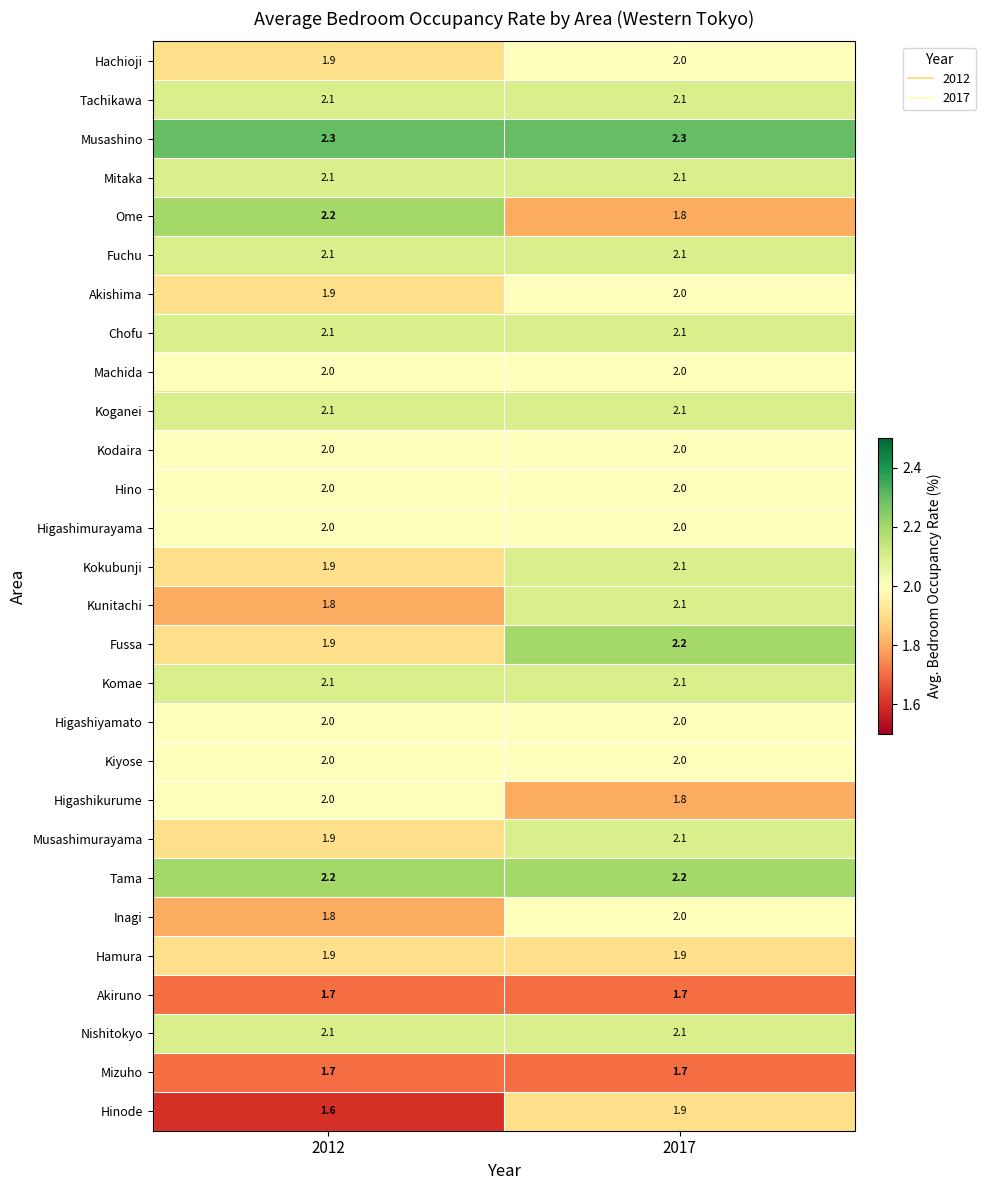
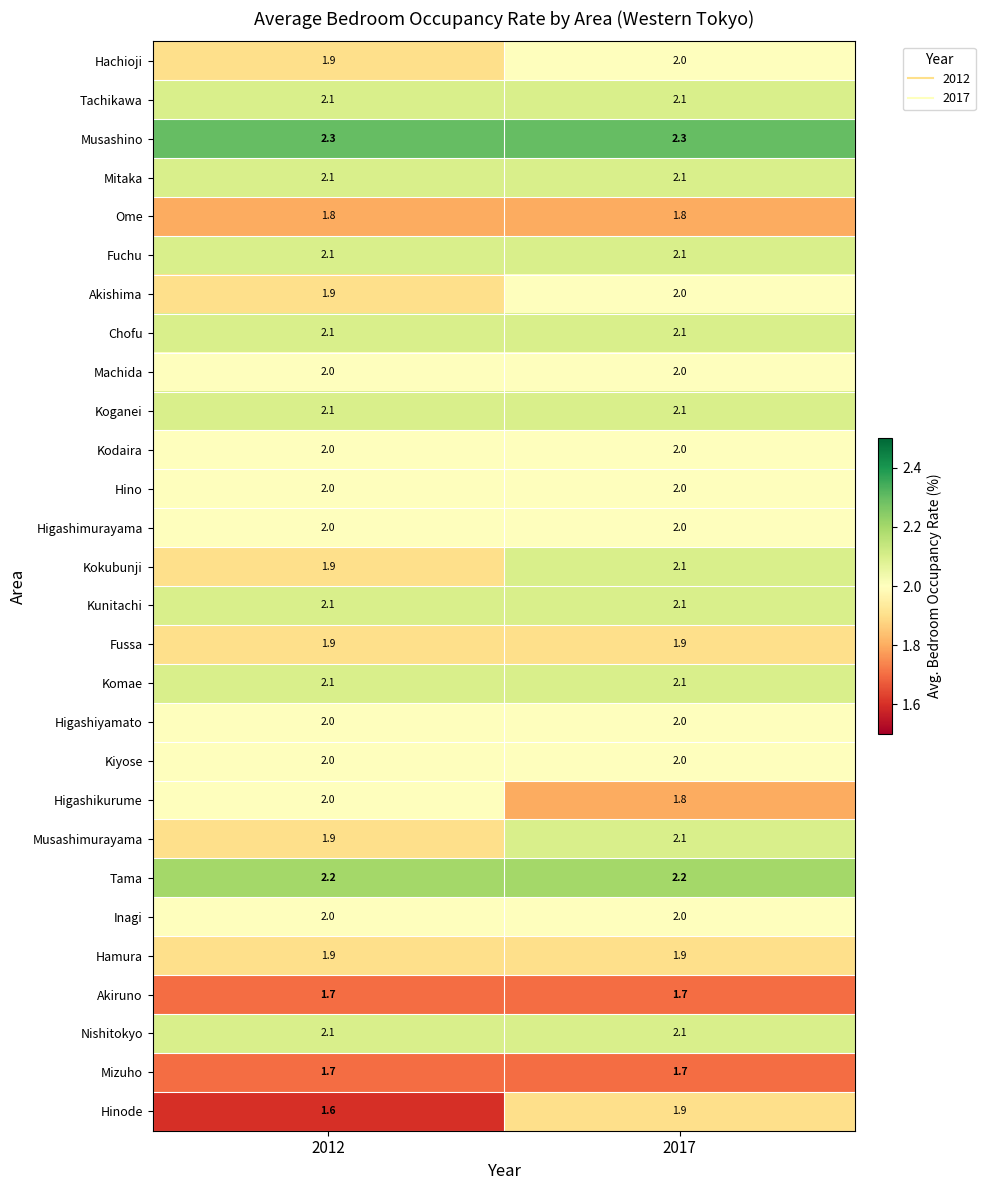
  {
    "Hachioji": {
      "2012": 1.9,
      "2017": 2.0
    },
    "Tachikawa": {
      "2012": 2.1,
      "2017": 2.1
    },
    "Musashino": {
      "2012": 2.3,
      "2017": 2.3
    },
    "Mitaka": {
      "2012": 2.1,
      "2017": 2.1
    },
    "Ome": {
-     "2012": 2.2,
+     "2012": 1.8,
      "2017": 1.8
    },
    "Fuchu": {
      "2012": 2.1,
      "2017": 2.1
    },
    "Akishima": {
      "2012": 1.9,
      "2017": 2.0
    },
    "Chofu": {
      "2012": 2.1,
      "2017": 2.1
    },
    "Machida": {
      "2012": 2.0,
      "2017": 2.0
    },
    "Koganei": {
      "2012": 2.1,
      "2017": 2.1
    },
    "Kodaira": {
      "2012": 2.0,
      "2017": 2.0
    },
    "Hino": {
      "2012": 2.0,
      "2017": 2.0
    },
    "Higashimurayama": {
      "2012": 2.0,
      "2017": 2.0
    },
    "Kokubunji": {
      "2012": 1.9,
      "2017": 2.1
    },
    "Kunitachi": {
-     "2012": 1.8,
+     "2012": 2.1,
      "2017": 2.1
    },
    "Fussa": {
      "2012": 1.9,
-     "2017": 2.2
+     "2017": 1.9
    },
    "Komae": {
      "2012": 2.1,
      "2017": 2.1
    },
    "Higashiyamato": {
      "2012": 2.0,
      "2017": 2.0
    },
    "Kiyose": {
      "2012": 2.0,
      "2017": 2.0
    },
    "Higashikurume": {
      "2012": 2.0,
      "2017": 1.8
    },
    "Musashimurayama": {
      "2012": 1.9,
      "2017": 2.1
    },
    "Tama": {
      "2012": 2.2,
      "2017": 2.2
    },
    "Inagi": {
-     "2012": 1.8,
+     "2012": 2.0,
      "2017": 2.0
    },
    "Hamura": {
      "2012": 1.9,
      "2017": 1.9
    },
    "Akiruno": {
      "2012": 1.7,
      "2017": 1.7
    },
    "Nishitokyo": {
      "2012": 2.1,
      "2017": 2.1
    },
    "Mizuho": {
      "2012": 1.7,
      "2017": 1.7
    },
    "Hinode": {
      "2012": 1.6,
      "2017": 1.9
    }
  }
